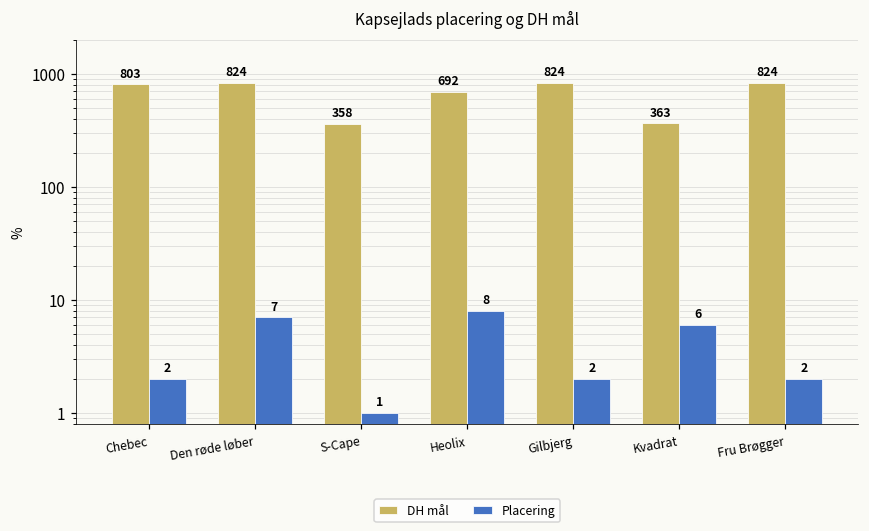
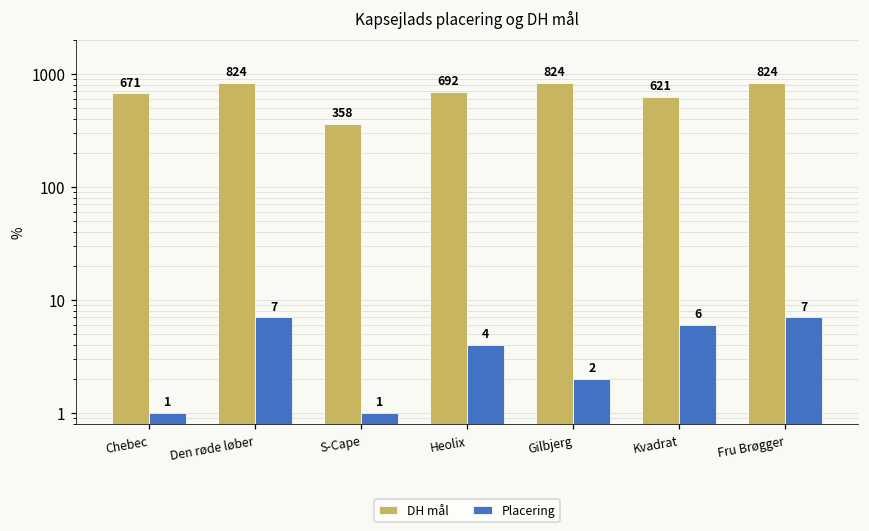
  {
    "DH mål": {
-     "Chebec": 803,
+     "Chebec": 671,
      "Den røde løber": 824,
      "S-Cape": 358,
      "Heolix": 692,
      "Gilbjerg": 824,
-     "Kvadrat": 363,
+     "Kvadrat": 621,
      "Fru Brøgger": 824
    },
    "Placering": {
-     "Chebec": 2,
+     "Chebec": 1,
      "Den røde løber": 7,
      "S-Cape": 1,
-     "Heolix": 8,
+     "Heolix": 4,
      "Gilbjerg": 2,
      "Kvadrat": 6,
-     "Fru Brøgger": 2
+     "Fru Brøgger": 7
    }
  }
